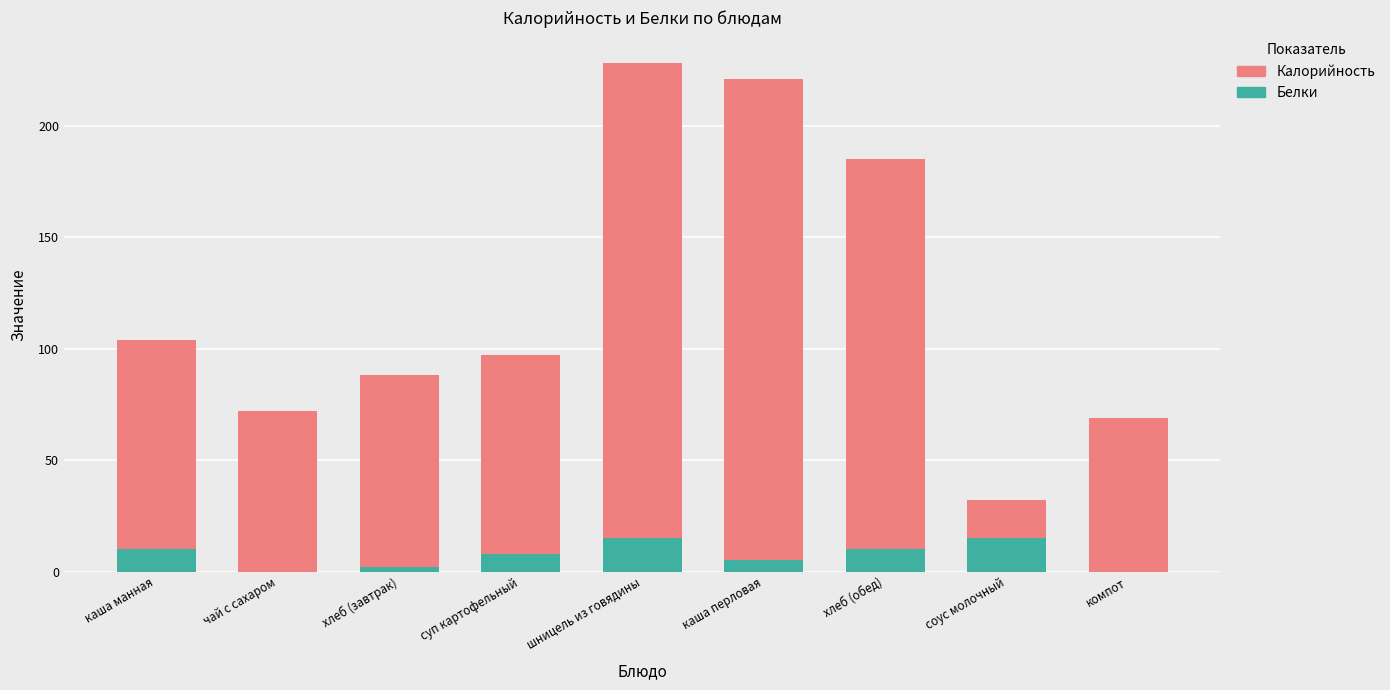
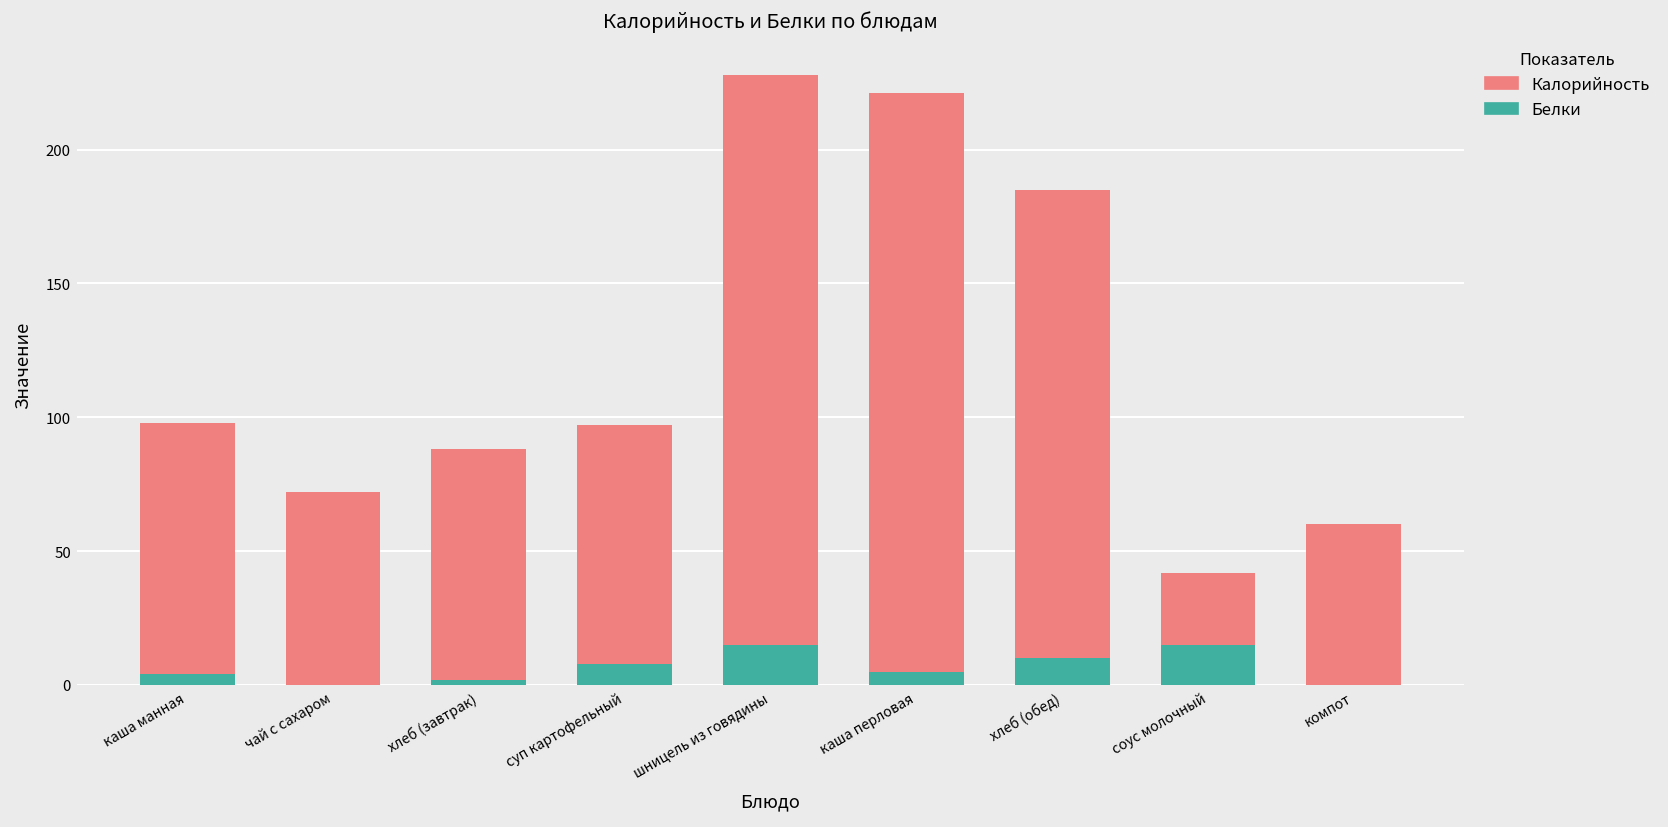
  {
    "Белки": {
-     "каша манная": 10,
+     "каша манная": 4,
      "чай с сахаром": 0,
      "хлеб (завтрак)": 2,
      "суп картофельный": 8,
      "шницель из говядины": 15,
      "каша перловая": 5,
      "хлеб (обед)": 10,
      "соус молочный": 15,
      "компот": 0
    },
    "Калорийность": {
      "каша манная": 94,
      "чай с сахаром": 72,
      "хлеб (завтрак)": 86,
      "суп картофельный": 89,
      "шницель из говядины": 213,
      "каша перловая": 216,
      "хлеб (обед)": 175,
-     "соус молочный": 17,
-     "компот": 69
+     "соус молочный": 27,
+     "компот": 60
    }
  }
